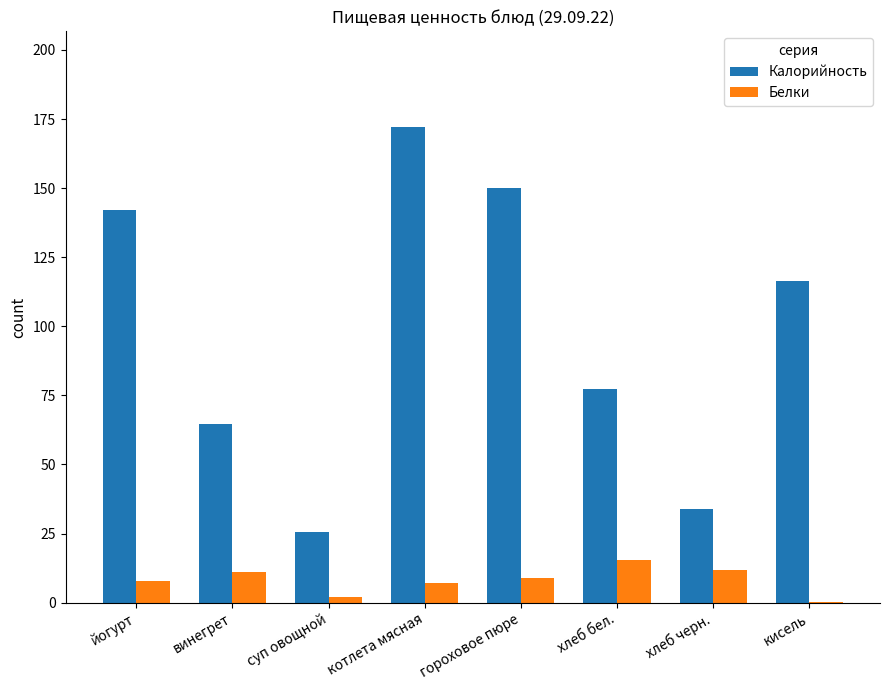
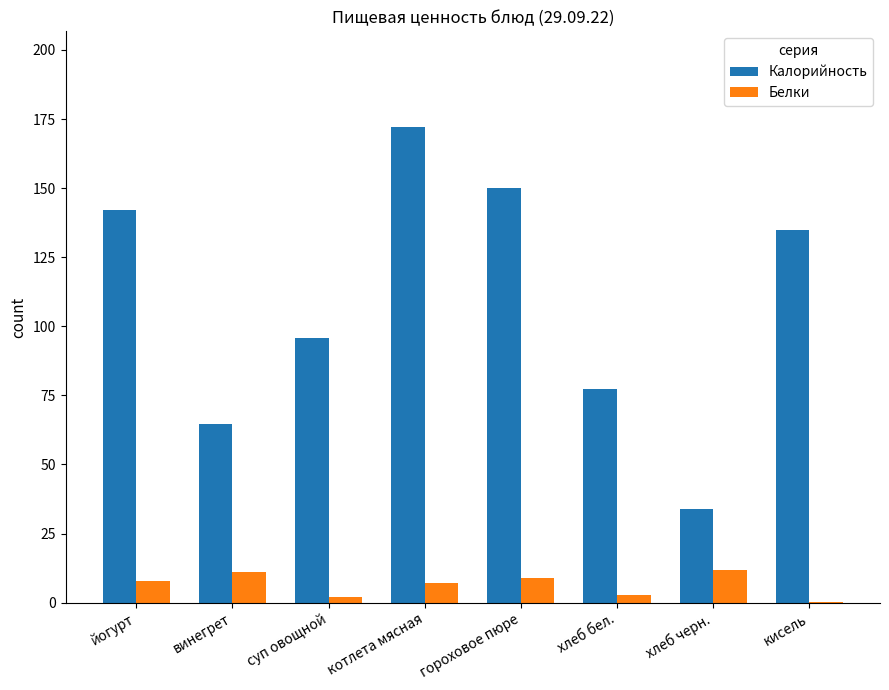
  {
    "Калорийность": {
      "йогурт": 142,
      "винегрет": 65,
-     "суп овощной": 25,
+     "суп овощной": 96,
      "котлета мясная": 172,
      "гороховое пюре": 150,
      "хлеб бел.": 77,
      "хлеб черн.": 34,
-     "кисель": 117
+     "кисель": 135
    },
    "Белки": {
      "йогурт": 8,
      "винегрет": 11,
      "суп овощной": 2,
      "котлета мясная": 7,
      "гороховое пюре": 9,
-     "хлеб бел.": 15,
+     "хлеб бел.": 3,
      "хлеб черн.": 12
    }
  }
